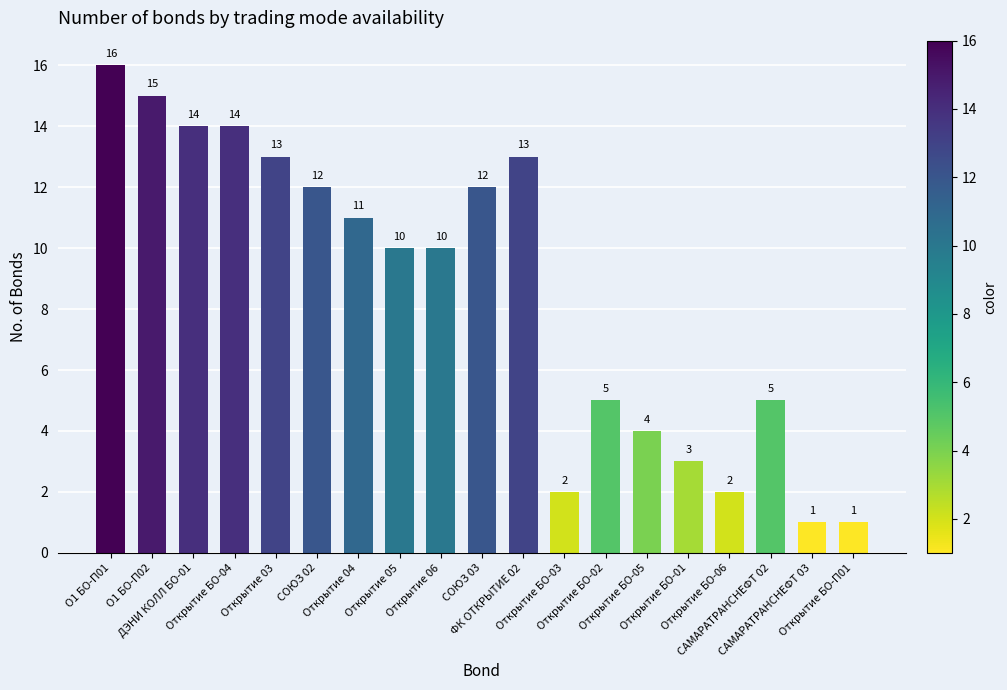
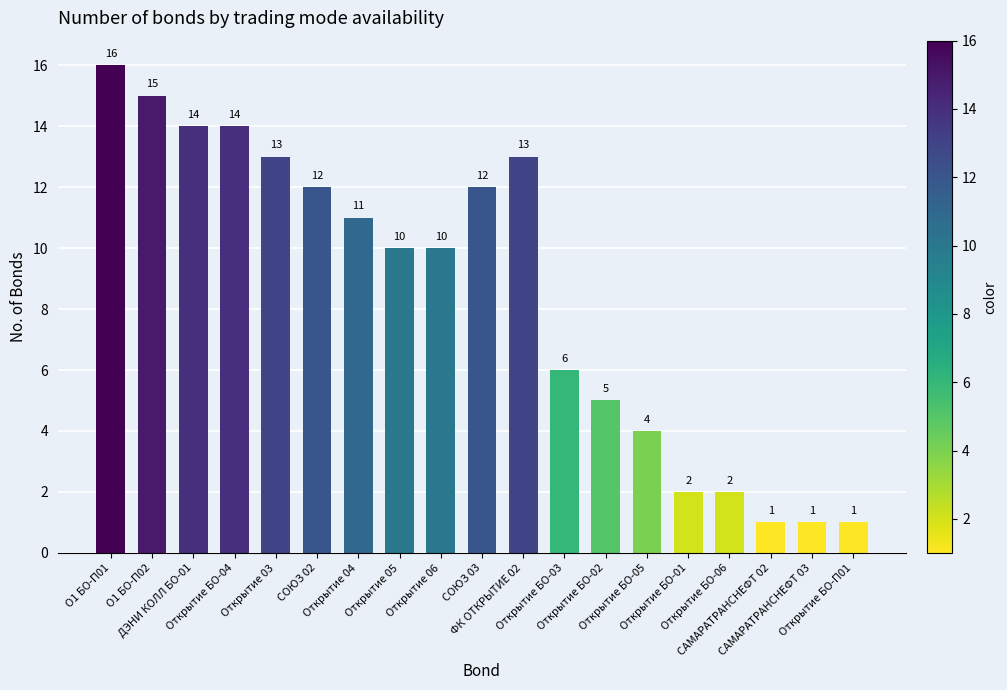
  {
    "О1 БО-П01": 16,
    "О1 БО-П02": 15,
    "ДЭНИ КОЛЛ БО-01": 14,
    "Открытие БО-04": 14,
    "Открытие 03": 13,
    "СОЮЗ 02": 12,
    "Открытие 04": 11,
    "Открытие 05": 10,
    "Открытие 06": 10,
    "СОЮЗ 03": 12,
    "ФК ОТКРЫТИЕ 02": 13,
-   "Открытие БО-03": 2,
+   "Открытие БО-03": 6,
    "Открытие БО-02": 5,
    "Открытие БО-05": 4,
-   "Открытие БО-01": 3,
+   "Открытие БО-01": 2,
    "Открытие БО-06": 2,
-   "САМАРАТРАНСНЕФТ 02": 5,
+   "САМАРАТРАНСНЕФТ 02": 1,
    "САМАРАТРАНСНЕФТ 03": 1,
    "Открытие БО-П01": 1
  }
